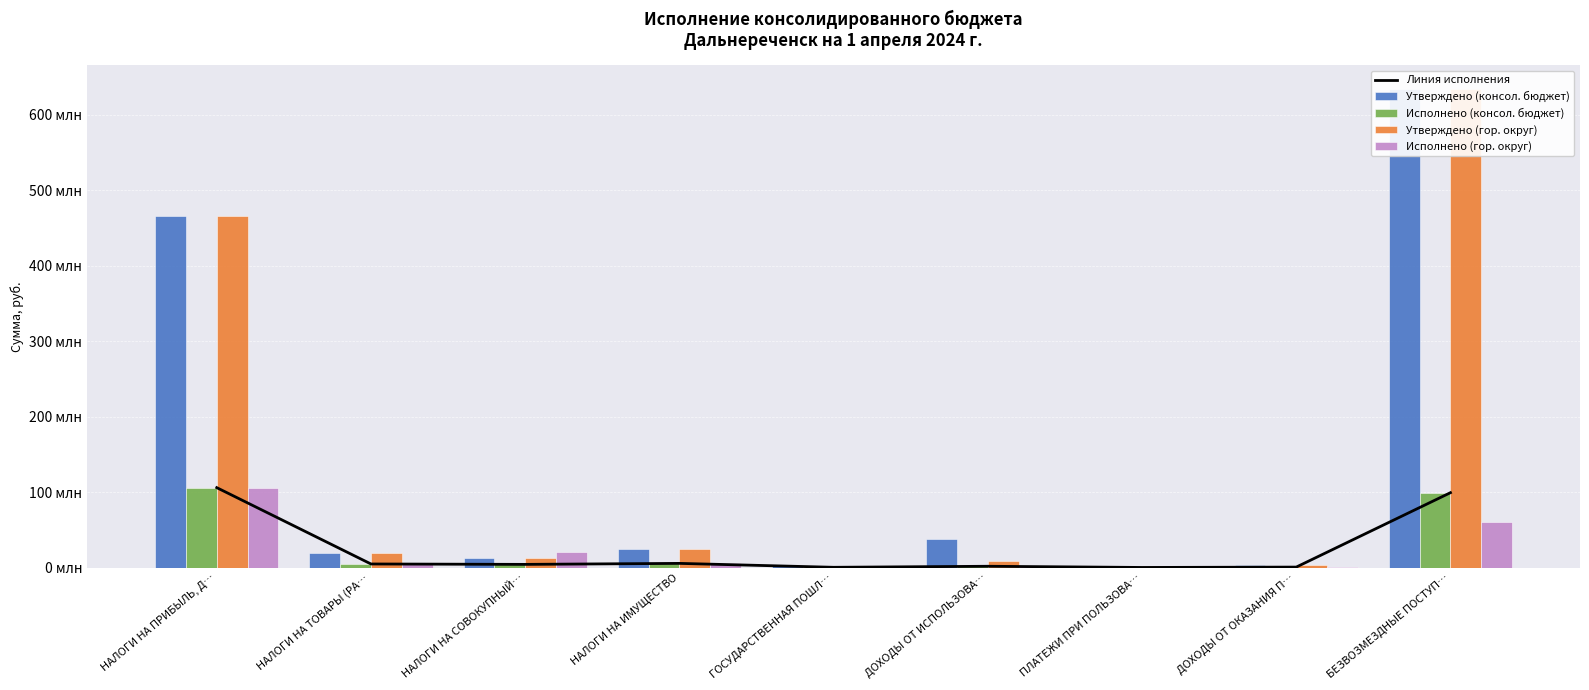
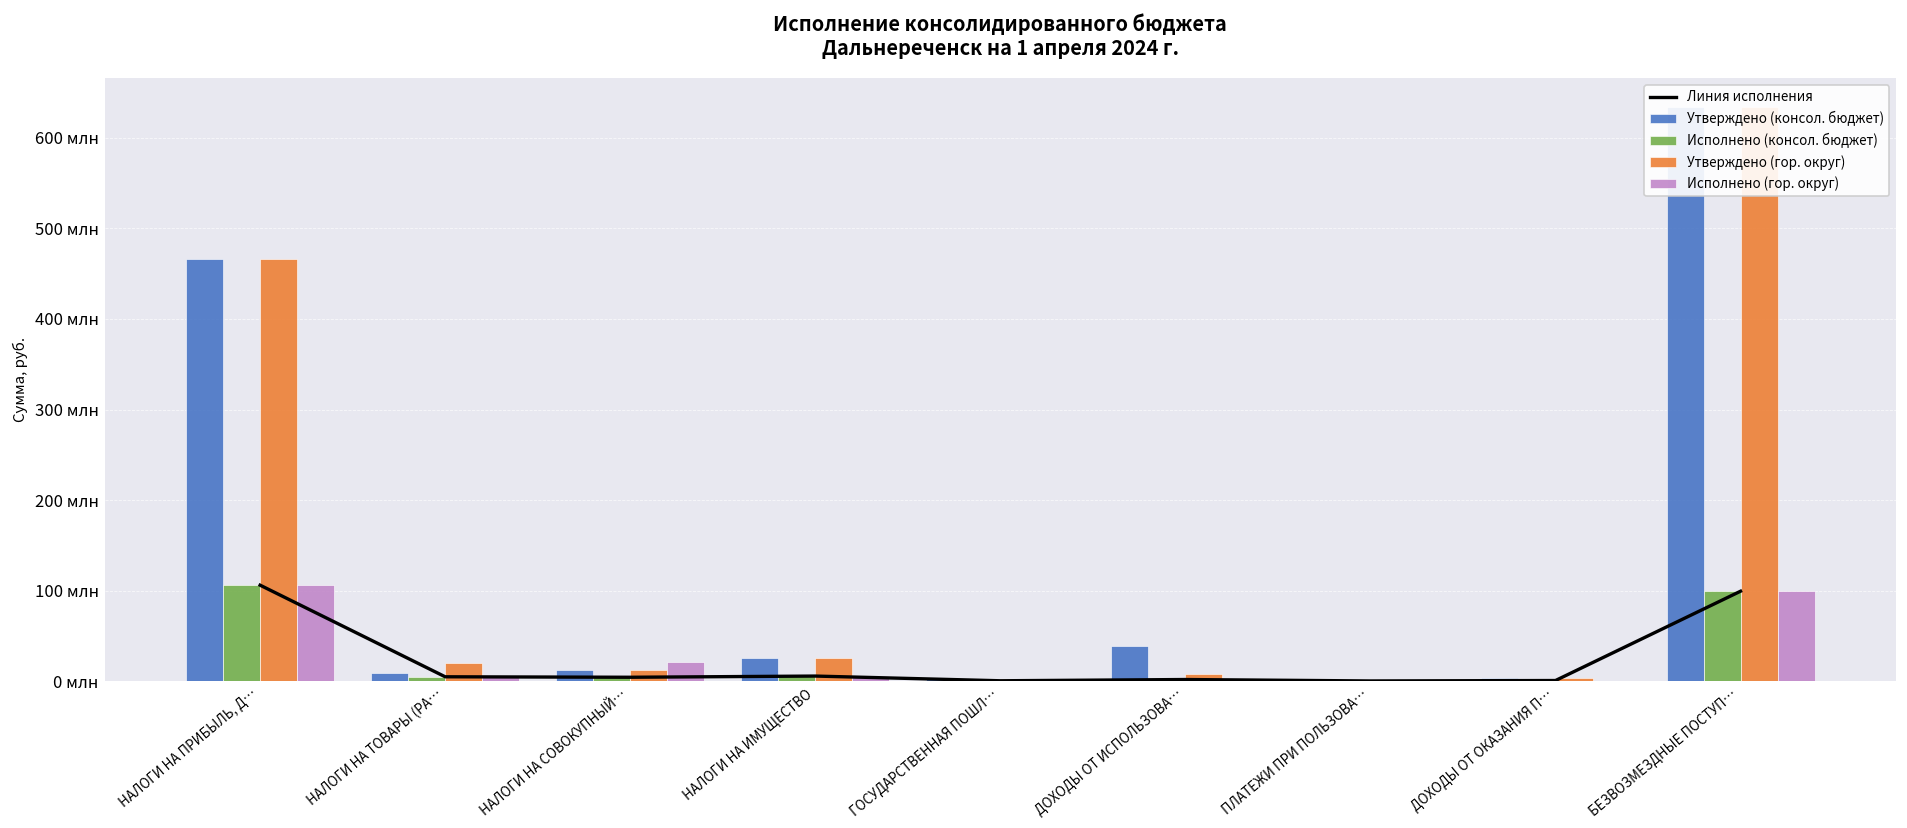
  {
    "Утверждено (консол. бюджет)": {
      "НАЛОГИ НА ПРИБЫЛЬ, Д…": "470 млн",
-     "НАЛОГИ НА ТОВАРЫ (РА…": "20 млн",
+     "НАЛОГИ НА ТОВАРЫ (РА…": "10 млн",
      "НАЛОГИ НА СОВОКУПНЫЙ…": "10 млн",
      "НАЛОГИ НА ИМУЩЕСТВО": "30 млн",
      "ДОХОДЫ ОТ ИСПОЛЬЗОВА…": "40 млн"
    },
    "Линия исполнения": {
      "НАЛОГИ НА ПРИБЫЛЬ, Д…": "110 млн",
      "НАЛОГИ НА ТОВАРЫ (РА…": "10 млн",
      "НАЛОГИ НА СОВОКУПНЫЙ…": "0 млн",
      "НАЛОГИ НА ИМУЩЕСТВО": "10 млн",
      "ГОСУДАРСТВЕННАЯ ПОШЛ…": "0 млн",
      "ДОХОДЫ ОТ ИСПОЛЬЗОВА…": "0 млн",
      "ПЛАТЕЖИ ПРИ ПОЛЬЗОВА…": "0 млн",
      "ДОХОДЫ ОТ ОКАЗАНИЯ П…": "0 млн",
      "БЕЗВОЗМЕЗДНЫЕ ПОСТУП…": "100 млн"
    },
    "Исполнено (консол. бюджет)": {
      "НАЛОГИ НА ПРИБЫЛЬ, Д…": "110 млн",
      "НАЛОГИ НА ТОВАРЫ (РА…": "10 млн",
      "НАЛОГИ НА СОВОКУПНЫЙ…": "0 млн",
      "НАЛОГИ НА ИМУЩЕСТВО": "10 млн",
      "БЕЗВОЗМЕЗДНЫЕ ПОСТУП…": "100 млн"
    },
    "Утверждено (гор. округ)": {
      "НАЛОГИ НА ПРИБЫЛЬ, Д…": "470 млн",
      "НАЛОГИ НА ТОВАРЫ (РА…": "20 млн",
      "НАЛОГИ НА СОВОКУПНЫЙ…": "10 млн",
      "НАЛОГИ НА ИМУЩЕСТВО": "30 млн",
      "ДОХОДЫ ОТ ИСПОЛЬЗОВА…": "10 млн"
    },
    "Исполнено (гор. округ)": {
      "НАЛОГИ НА ПРИБЫЛЬ, Д…": "110 млн",
      "НАЛОГИ НА ТОВАРЫ (РА…": "10 млн",
      "НАЛОГИ НА СОВОКУПНЫЙ…": "20 млн",
      "НАЛОГИ НА ИМУЩЕСТВО": "10 млн",
-     "БЕЗВОЗМЕЗДНЫЕ ПОСТУП…": "60 млн"
+     "БЕЗВОЗМЕЗДНЫЕ ПОСТУП…": "100 млн"
    }
  }
